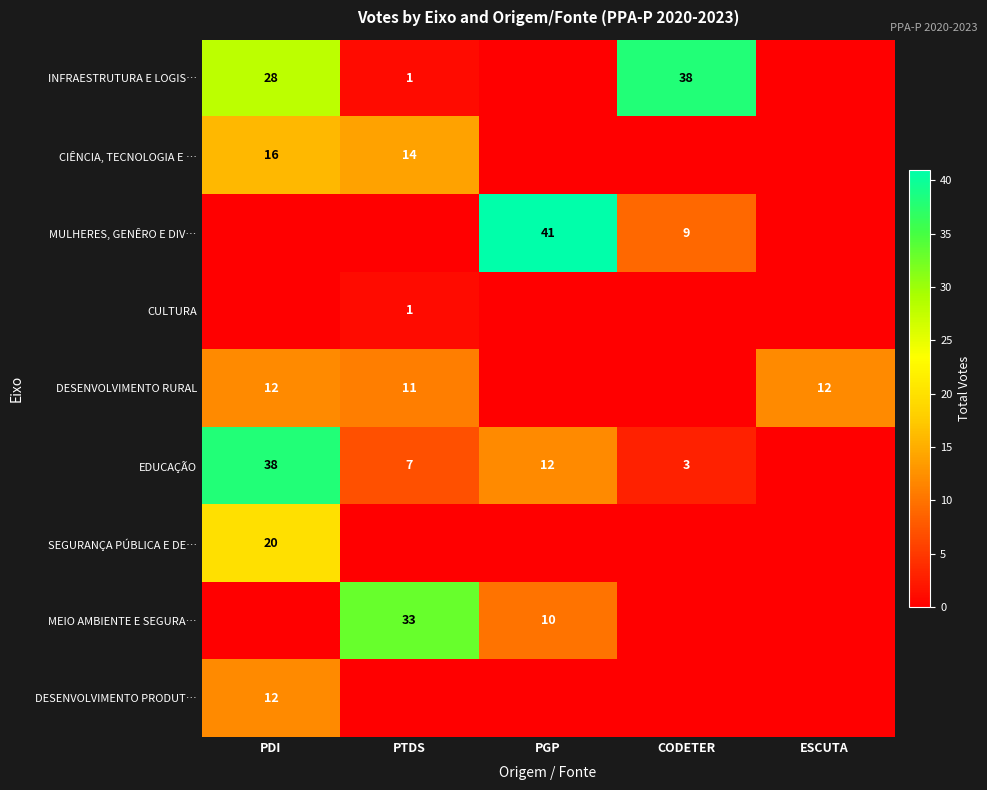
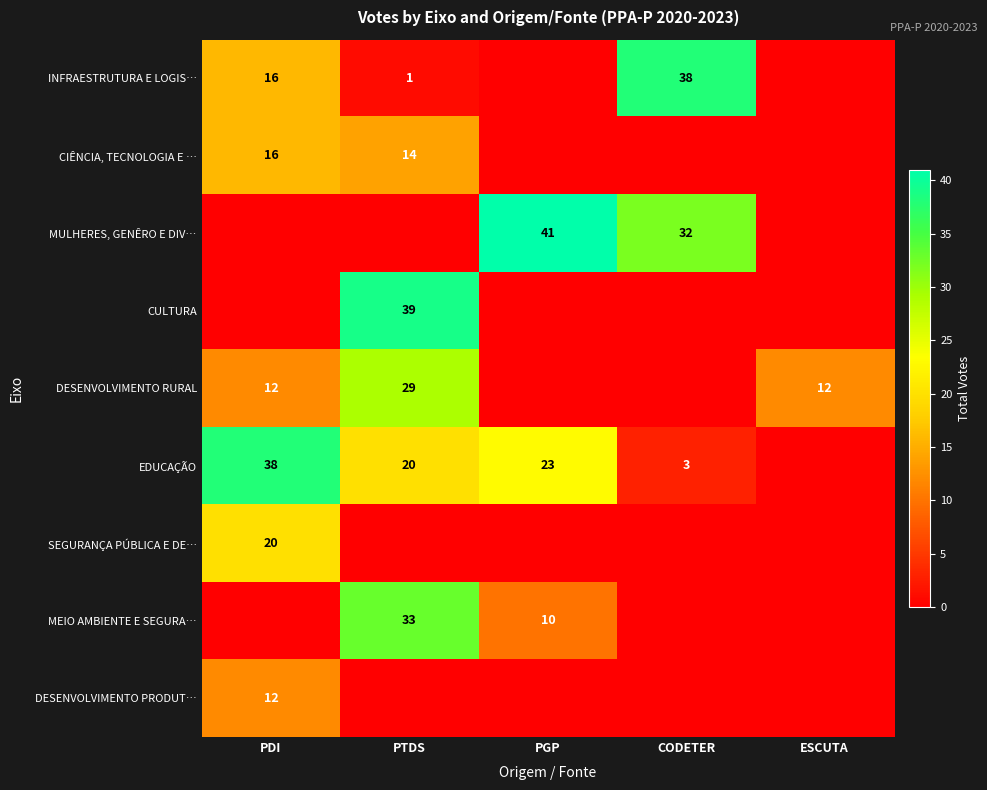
  {
    "INFRAESTRUTURA E LOGIS…": {
-     "PDI": 28,
+     "PDI": 16,
      "PTDS": 1,
      "CODETER": 38
    },
    "CIÊNCIA, TECNOLOGIA E …": {
      "PDI": 16,
      "PTDS": 14
    },
    "MULHERES, GENÊRO E DIV…": {
      "PGP": 41,
-     "CODETER": 9
+     "CODETER": 32
    },
    "CULTURA": {
-     "PTDS": 1
+     "PTDS": 39
    },
    "DESENVOLVIMENTO RURAL": {
      "PDI": 12,
-     "PTDS": 11,
+     "PTDS": 29,
      "ESCUTA": 12
    },
    "EDUCAÇÃO": {
      "PDI": 38,
-     "PTDS": 7,
-     "PGP": 12,
+     "PTDS": 20,
+     "PGP": 23,
      "CODETER": 3
    },
    "SEGURANÇA PÚBLICA E DE…": {
      "PDI": 20
    },
    "MEIO AMBIENTE E SEGURA…": {
      "PTDS": 33,
      "PGP": 10
    },
    "DESENVOLVIMENTO PRODUT…": {
      "PDI": 12
    }
  }
